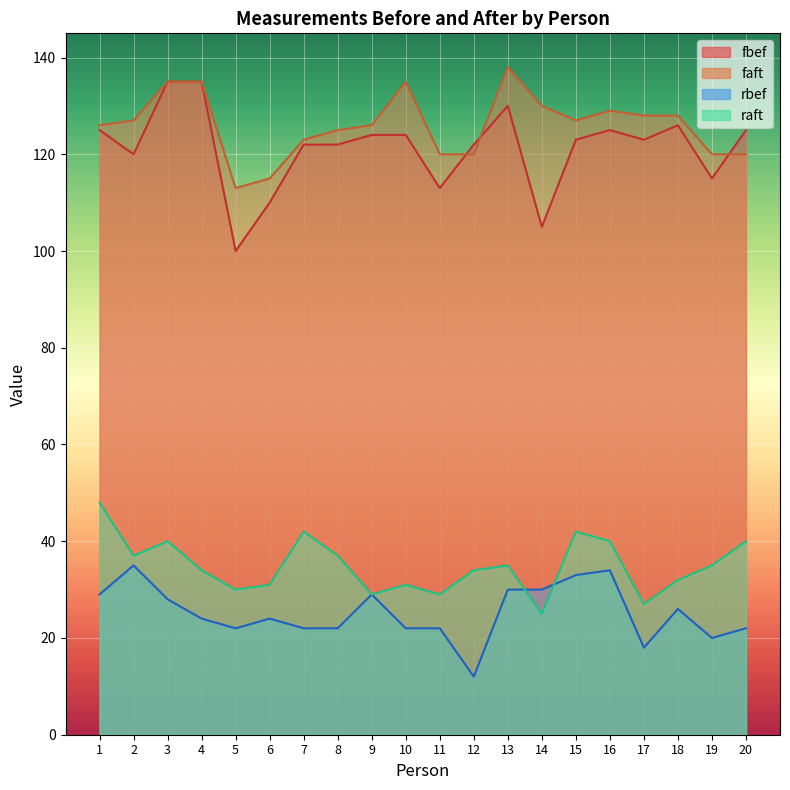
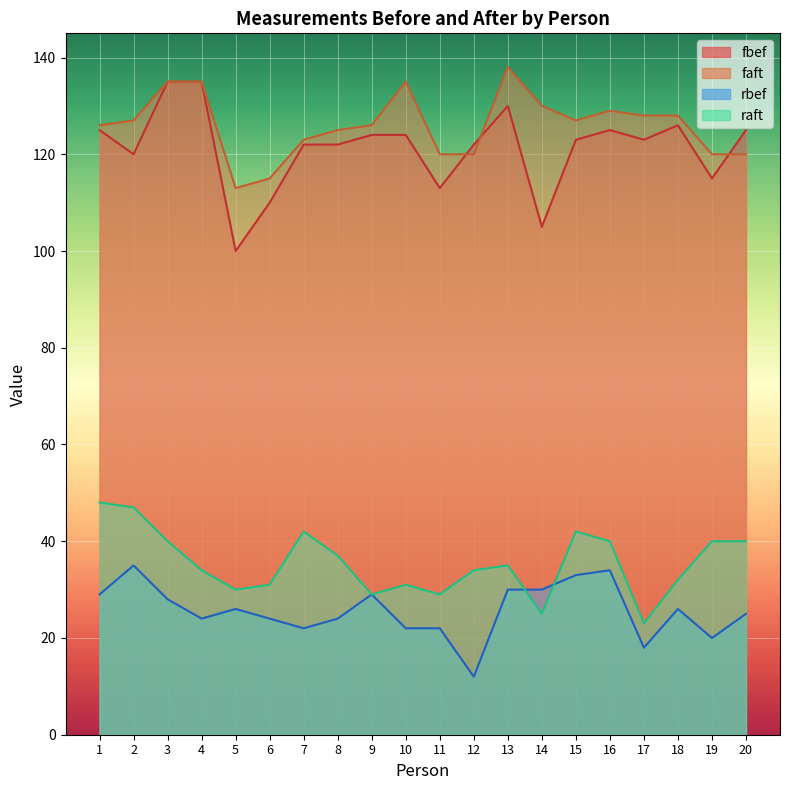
  {
    "rbef": {
      "1": 29,
      "2": 35,
      "3": 28,
      "4": 24,
-     "5": 22,
+     "5": 26,
      "6": 24,
      "7": 22,
-     "8": 22,
+     "8": 24,
      "10": 22,
      "11": 22,
      "12": 12,
      "13": 30,
      "14": 30,
      "15": 33,
      "16": 34,
      "17": 18,
      "18": 26,
      "19": 20,
-     "20": 22
+     "20": 25
    },
    "raft": {
      "1": 48,
-     "2": 37,
+     "2": 47,
      "3": 40,
      "4": 34,
      "5": 30,
      "6": 31,
      "7": 42,
      "8": 37,
      "10": 31,
      "11": 29,
      "12": 34,
      "13": 35,
      "14": 25,
      "15": 42,
      "16": 40,
-     "17": 27,
+     "17": 23,
      "18": 32,
-     "19": 35,
+     "19": 40,
      "20": 40
    }
  }
